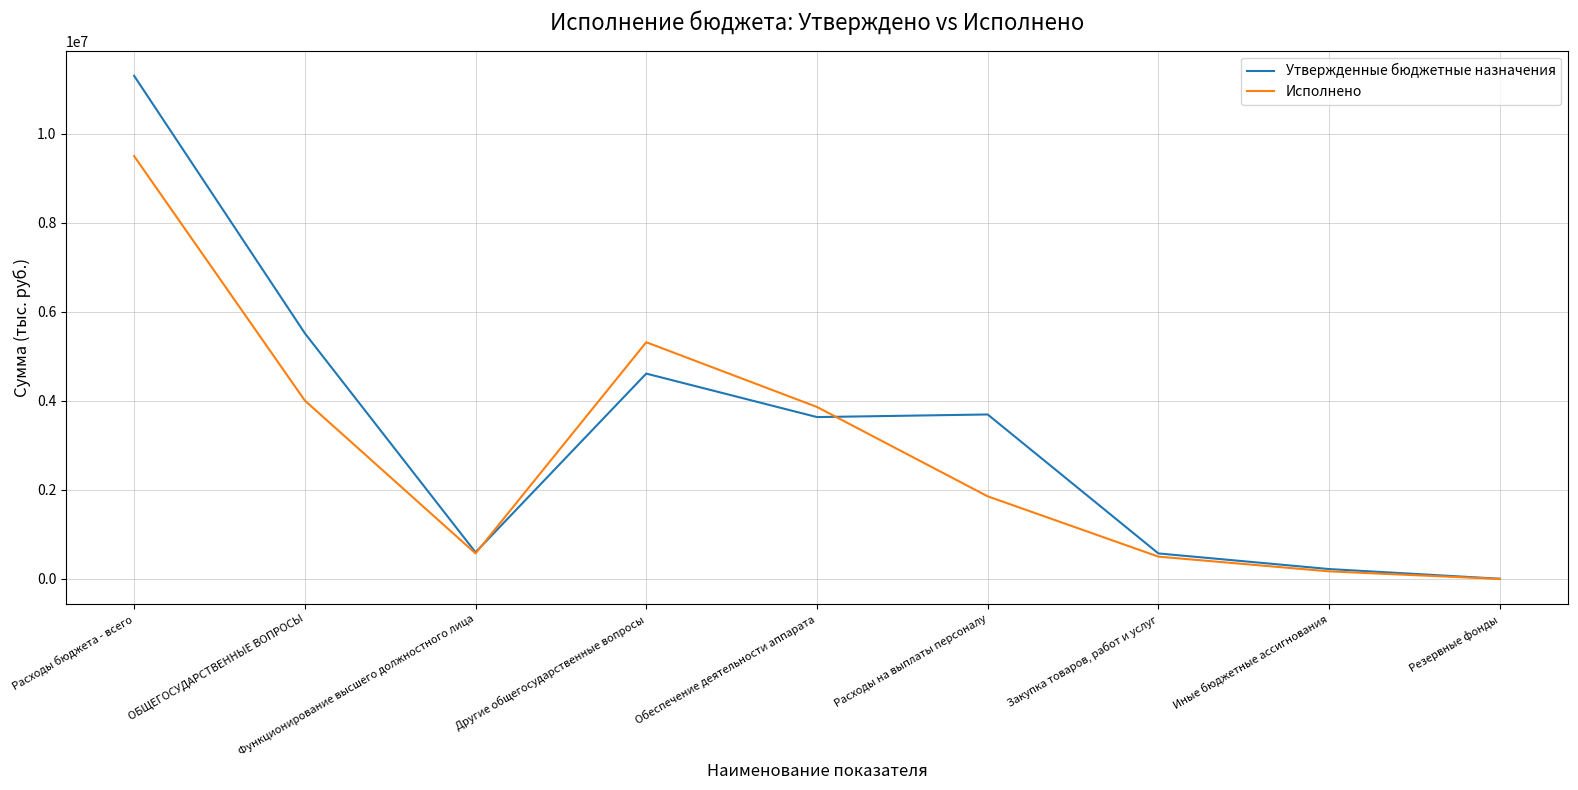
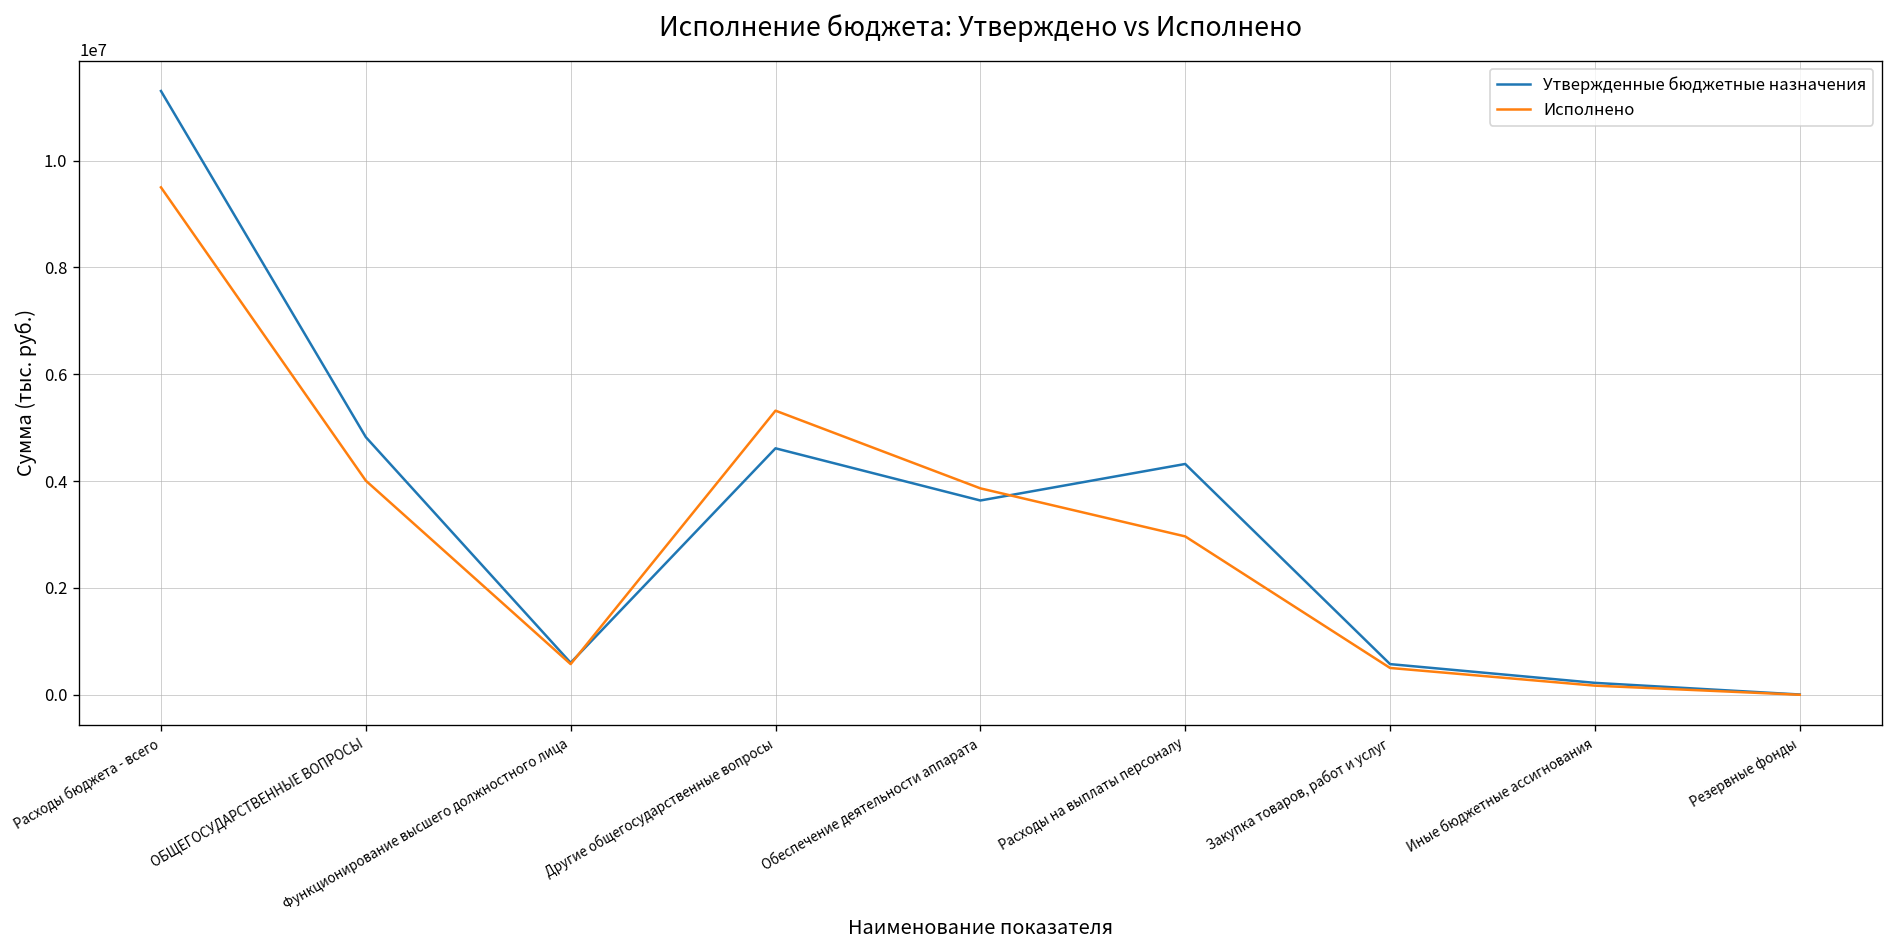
  {
    "Утвержденные бюджетные назначения": {
      "Расходы бюджета - всего": 11300000,
-     "ОБЩЕГОСУДАРСТВЕННЫЕ ВОПРОСЫ": 5500000,
+     "ОБЩЕГОСУДАРСТВЕННЫЕ ВОПРОСЫ": 4800000,
      "Другие общегосударственные вопросы": 4600000,
      "Обеспечение деятельности аппарата": 3600000,
-     "Расходы на выплаты персоналу": 3700000,
+     "Расходы на выплаты персоналу": 4300000,
      "Закупка товаров, работ и услуг": 600000
    },
    "Исполнено": {
      "Расходы бюджета - всего": 9500000,
      "ОБЩЕГОСУДАРСТВЕННЫЕ ВОПРОСЫ": 4000000,
      "Другие общегосударственные вопросы": 5300000,
      "Обеспечение деятельности аппарата": 3900000,
-     "Расходы на выплаты персоналу": 1900000,
+     "Расходы на выплаты персоналу": 3000000,
      "Закупка товаров, работ и услуг": 500000
    }
  }
